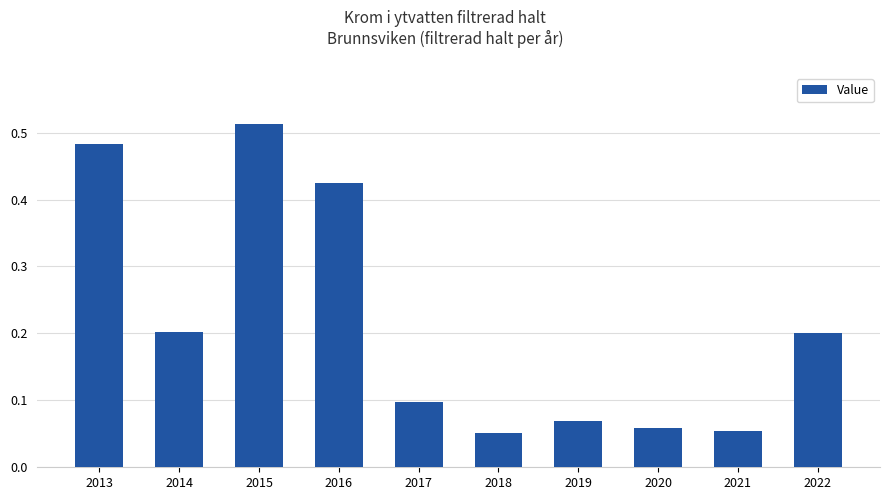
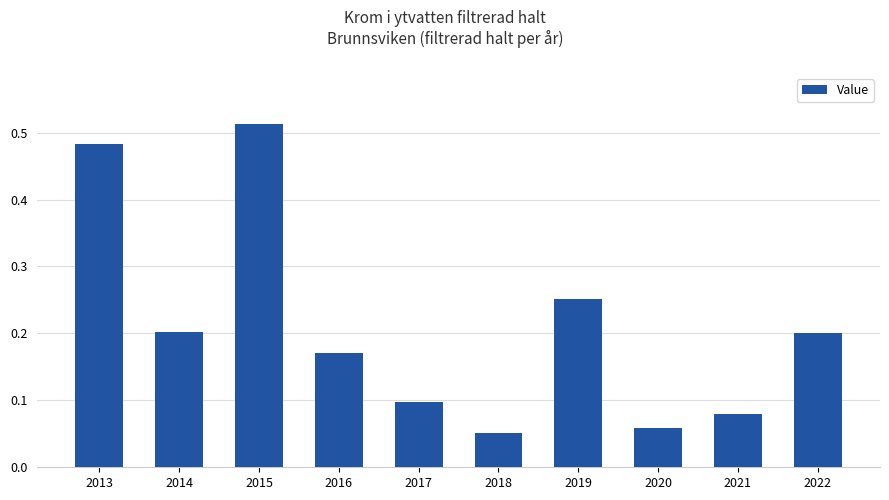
  {
    "2013": 0.48,
    "2014": 0.20,
    "2015": 0.51,
-   "2016": 0.43,
+   "2016": 0.17,
    "2017": 0.10,
    "2018": 0.05,
-   "2019": 0.07,
+   "2019": 0.25,
    "2020": 0.06,
-   "2021": 0.05,
+   "2021": 0.08,
    "2022": 0.20
  }
